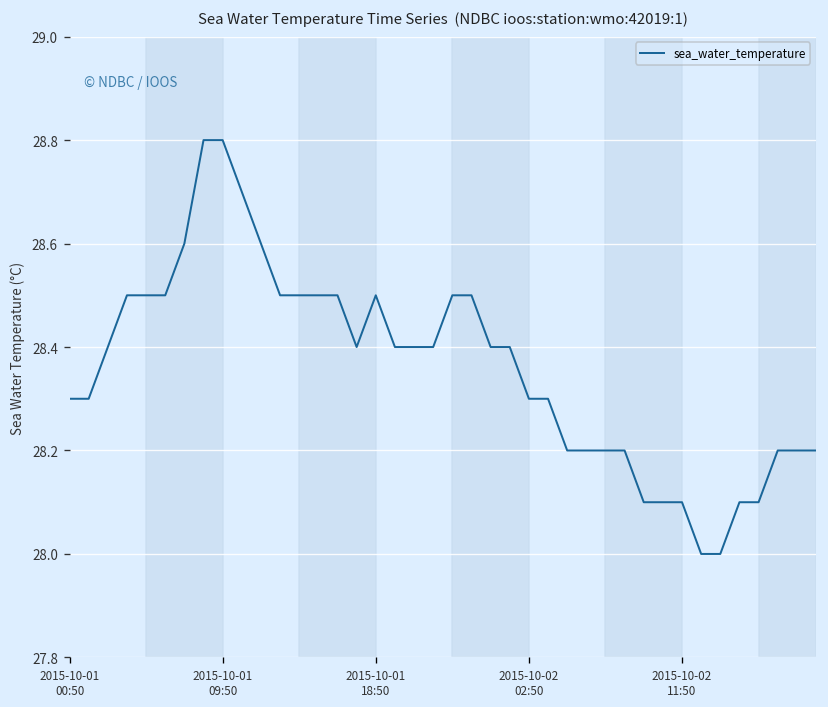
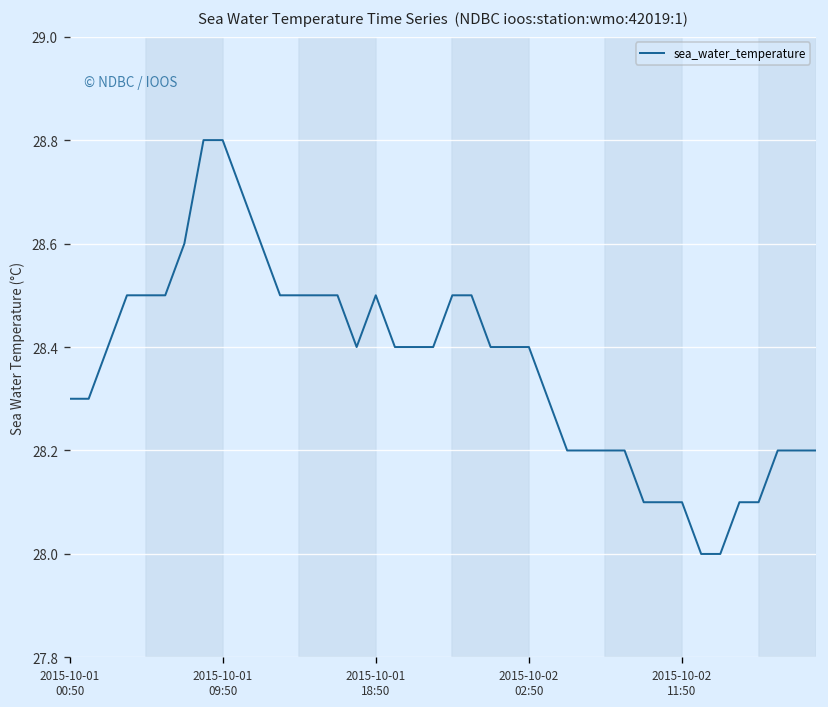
  {
    "2015-10-01 00:50": 28.3,
    "2015-10-01 09:50": 28.8,
    "2015-10-01 18:50": 28.5,
-   "2015-10-02 02:50": 28.3,
+   "2015-10-02 02:50": 28.4,
    "2015-10-02 11:50": 28.1
  }
